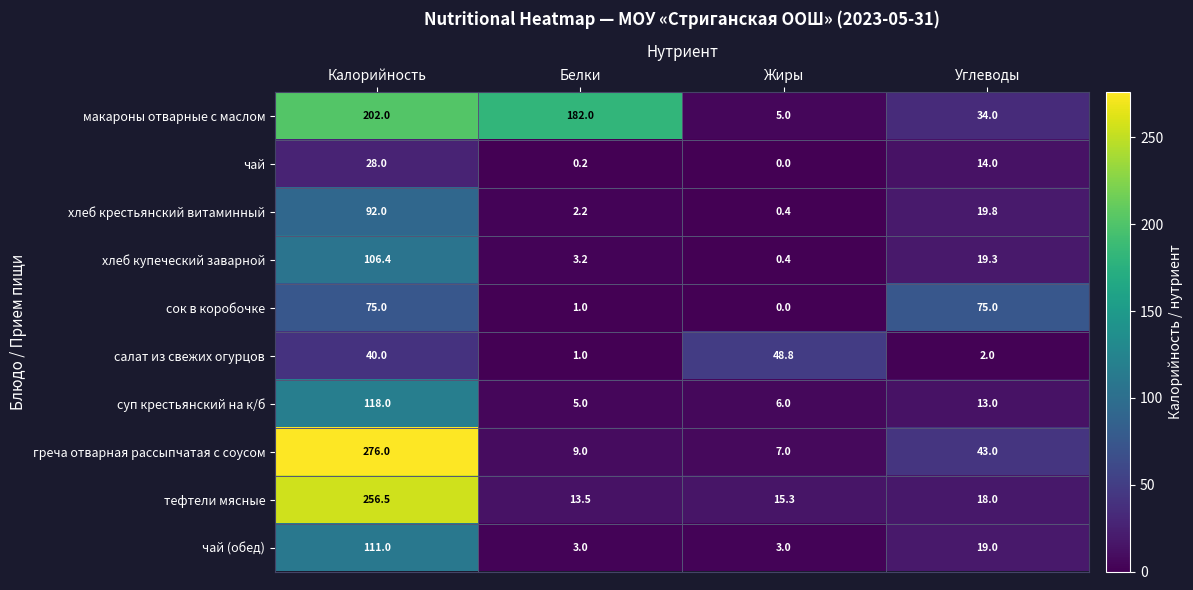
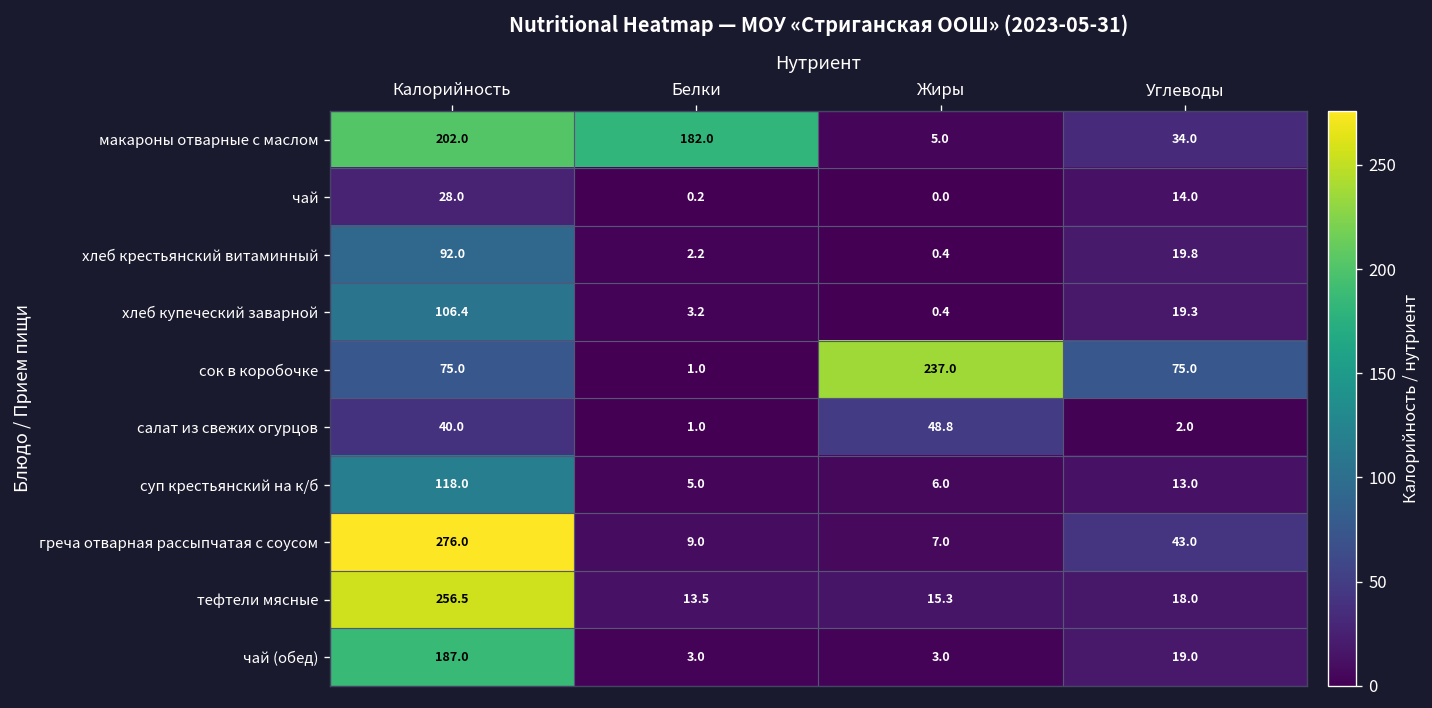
  {
    "макароны отварные с маслом": {
      "Калорийность": 202.0,
      "Белки": 182.0,
      "Жиры": 5.0,
      "Углеводы": 34.0
    },
    "чай": {
      "Калорийность": 28.0,
      "Белки": 0.2,
      "Жиры": 0.0,
      "Углеводы": 14.0
    },
    "хлеб крестьянский витаминный": {
      "Калорийность": 92.0,
      "Белки": 2.2,
      "Жиры": 0.4,
      "Углеводы": 19.8
    },
    "хлеб купеческий заварной": {
      "Калорийность": 106.4,
      "Белки": 3.2,
      "Жиры": 0.4,
      "Углеводы": 19.3
    },
    "сок в коробочке": {
      "Калорийность": 75.0,
      "Белки": 1.0,
-     "Жиры": 0.0,
+     "Жиры": 237.0,
      "Углеводы": 75.0
    },
    "салат из свежих огурцов": {
      "Калорийность": 40.0,
      "Белки": 1.0,
      "Жиры": 48.8,
      "Углеводы": 2.0
    },
    "суп крестьянский на к/б": {
      "Калорийность": 118.0,
      "Белки": 5.0,
      "Жиры": 6.0,
      "Углеводы": 13.0
    },
    "греча отварная рассыпчатая с соусом": {
      "Калорийность": 276.0,
      "Белки": 9.0,
      "Жиры": 7.0,
      "Углеводы": 43.0
    },
    "тефтели мясные": {
      "Калорийность": 256.5,
      "Белки": 13.5,
      "Жиры": 15.3,
      "Углеводы": 18.0
    },
    "чай (обед)": {
-     "Калорийность": 111.0,
+     "Калорийность": 187.0,
      "Белки": 3.0,
      "Жиры": 3.0,
      "Углеводы": 19.0
    }
  }
